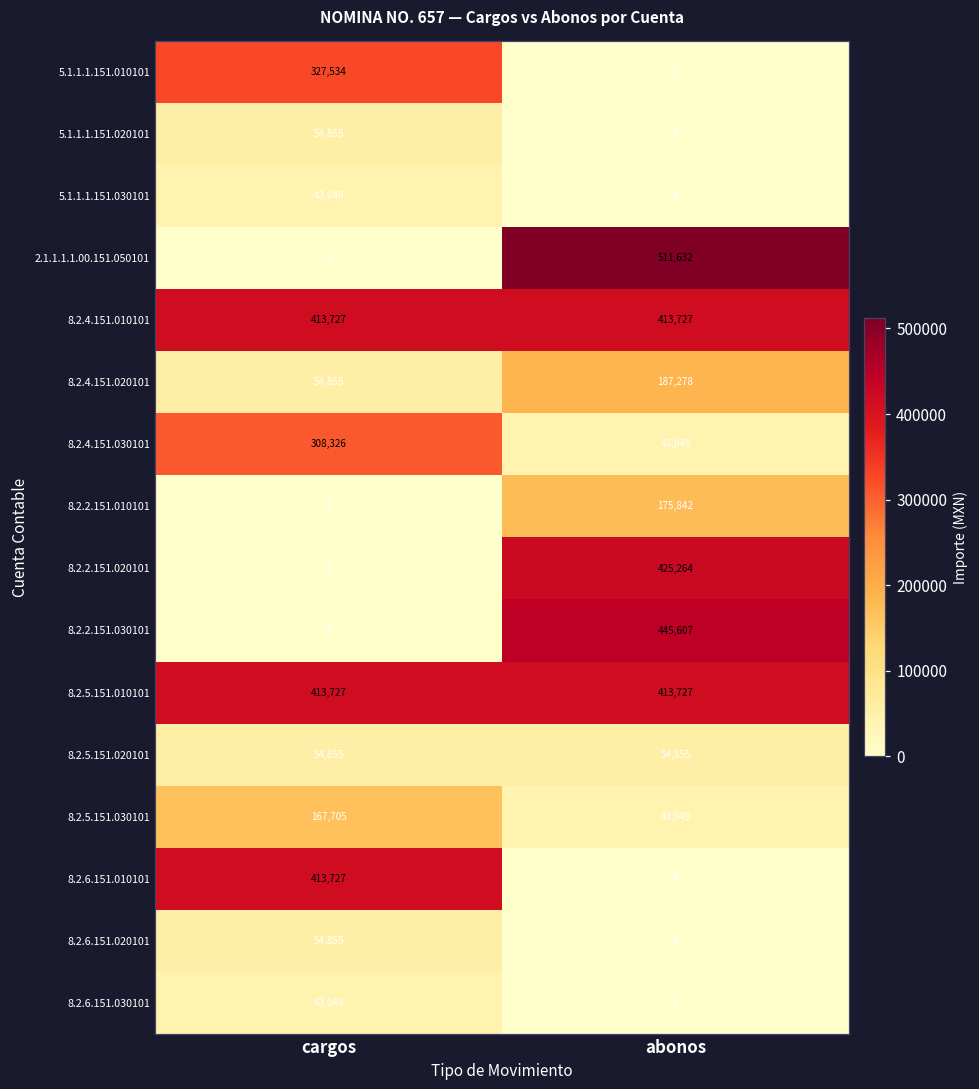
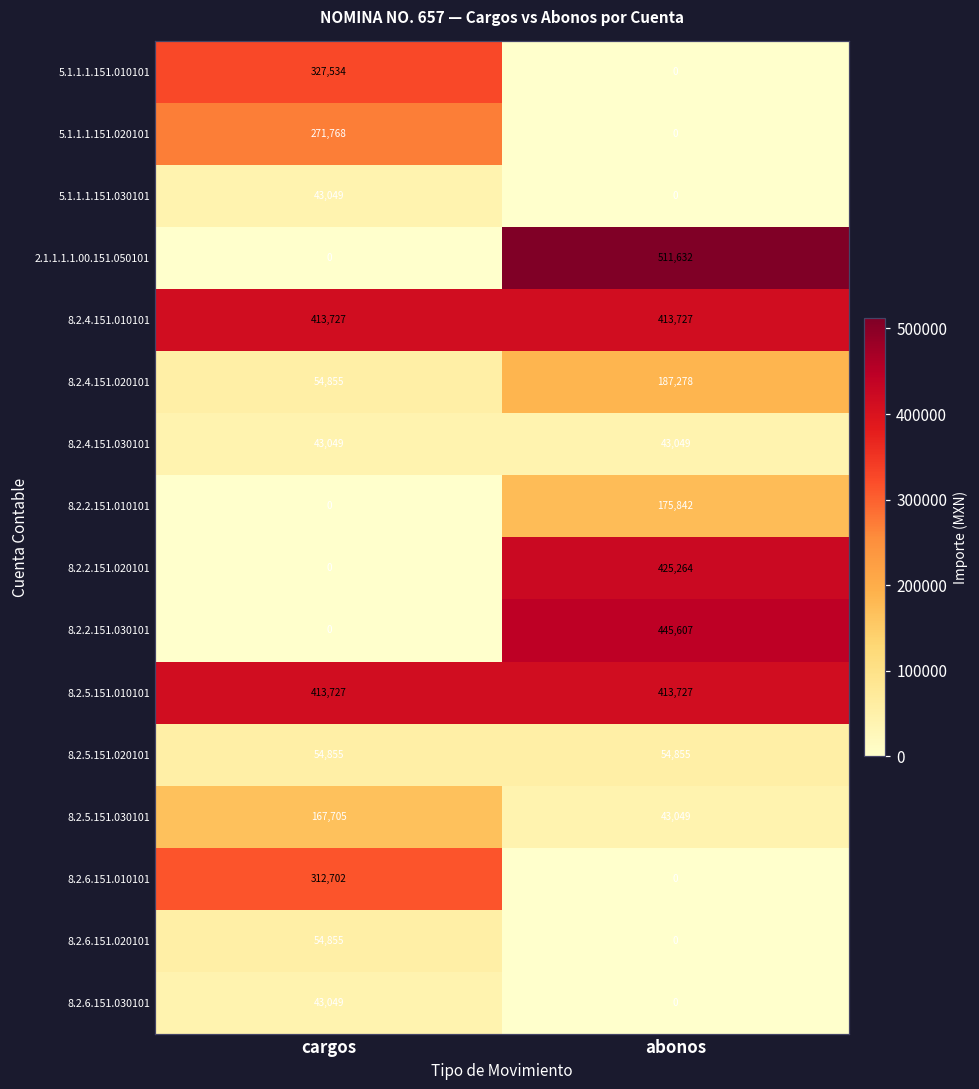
  {
    "5.1.1.1.151.010101": {
      "cargos": "327,534"
    },
    "5.1.1.1.151.020101": {
-     "cargos": "54,855"
+     "cargos": "271,768"
    },
    "5.1.1.1.151.030101": {
      "cargos": "43,049"
    },
    "2.1.1.1.1.00.151.050101": {
      "abonos": "511,632"
    },
    "8.2.4.151.010101": {
      "cargos": "413,727",
      "abonos": "413,727"
    },
    "8.2.4.151.020101": {
      "cargos": "54,855",
      "abonos": "187,278"
    },
    "8.2.4.151.030101": {
-     "cargos": "308,326",
+     "cargos": "43,049",
      "abonos": "43,049"
    },
    "8.2.2.151.010101": {
      "abonos": "175,842"
    },
    "8.2.2.151.020101": {
      "abonos": "425,264"
    },
    "8.2.2.151.030101": {
      "abonos": "445,607"
    },
    "8.2.5.151.010101": {
      "cargos": "413,727",
      "abonos": "413,727"
    },
    "8.2.5.151.020101": {
      "cargos": "54,855",
      "abonos": "54,855"
    },
    "8.2.5.151.030101": {
      "cargos": "167,705",
      "abonos": "43,049"
    },
    "8.2.6.151.010101": {
-     "cargos": "413,727"
+     "cargos": "312,702"
    },
    "8.2.6.151.020101": {
      "cargos": "54,855"
    },
    "8.2.6.151.030101": {
      "cargos": "43,049"
    }
  }
